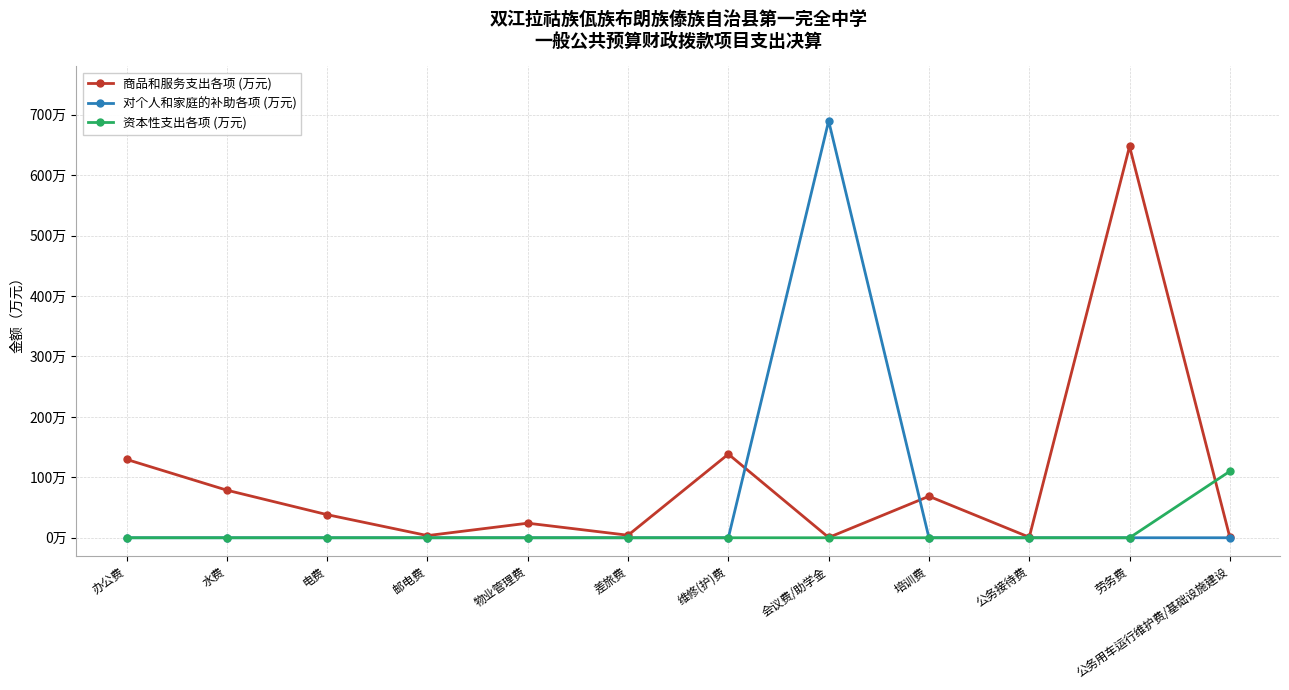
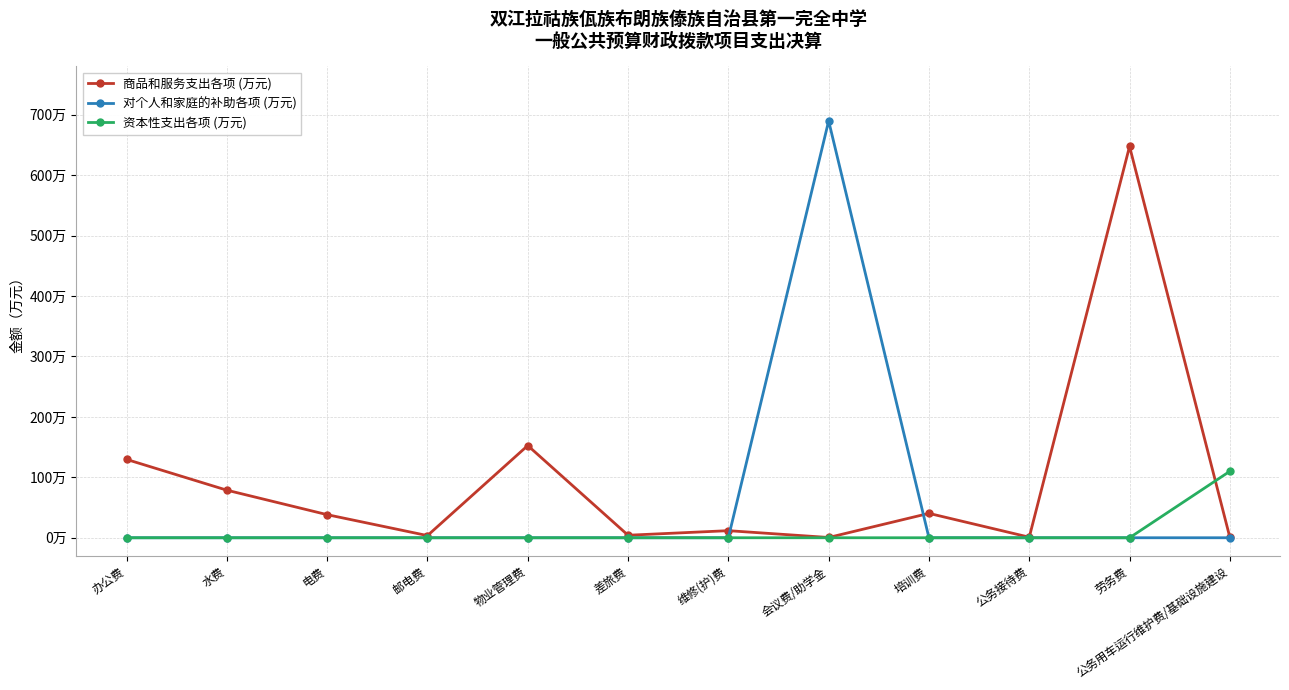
  {
    "商品和服务支出各项 (万元)": {
      "办公费": "130万",
      "水费": "80万",
      "电费": "40万",
-     "物业管理费": "20万",
+     "物业管理费": "150万",
      "差旅费": "0万",
-     "维修(护)费": "140万",
-     "培训费": "70万",
+     "维修(护)费": "10万",
+     "培训费": "40万",
      "劳务费": "650万"
    },
    "对个人和家庭的补助各项 (万元)": {
      "会议费/助学金": "690万"
    },
    "资本性支出各项 (万元)": {
      "公务用车运行维护费/基础设施建设": "110万"
    }
  }
